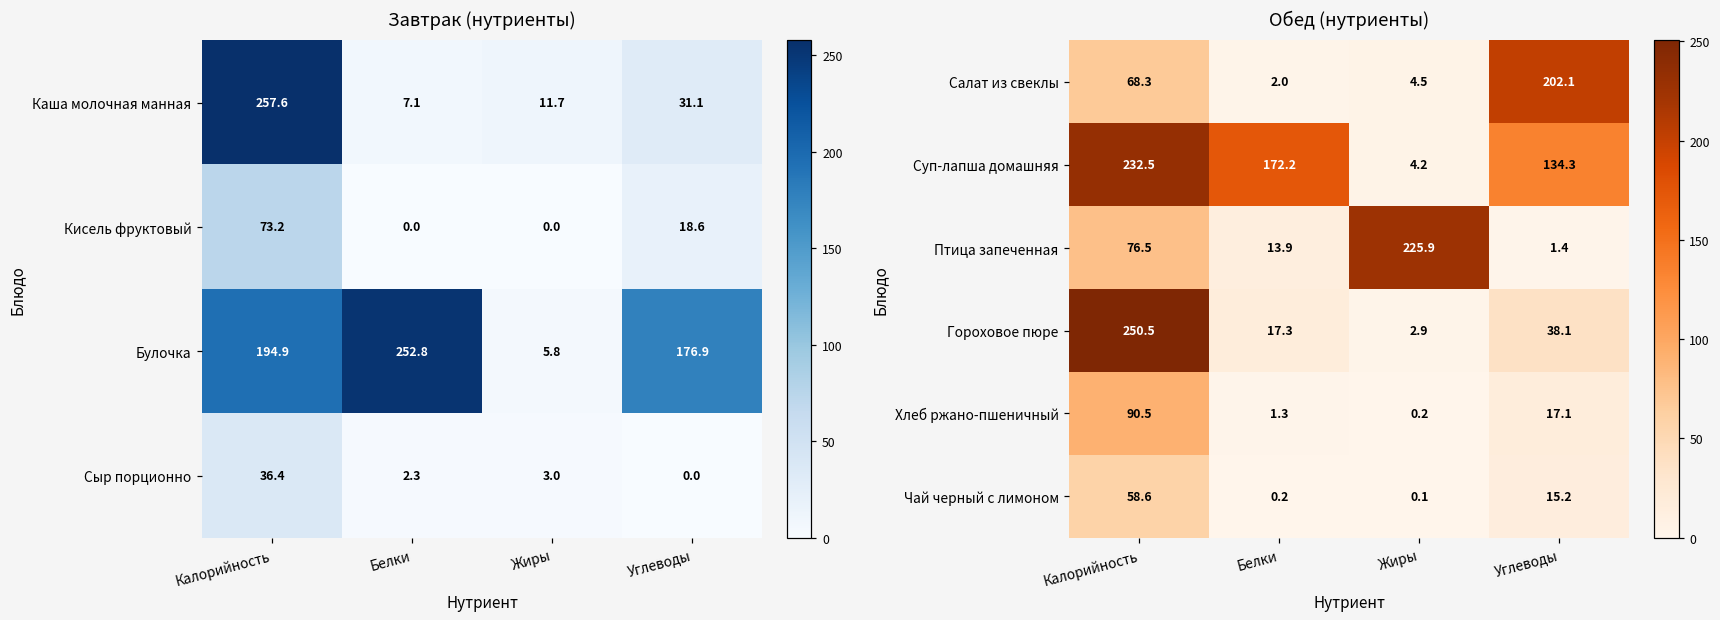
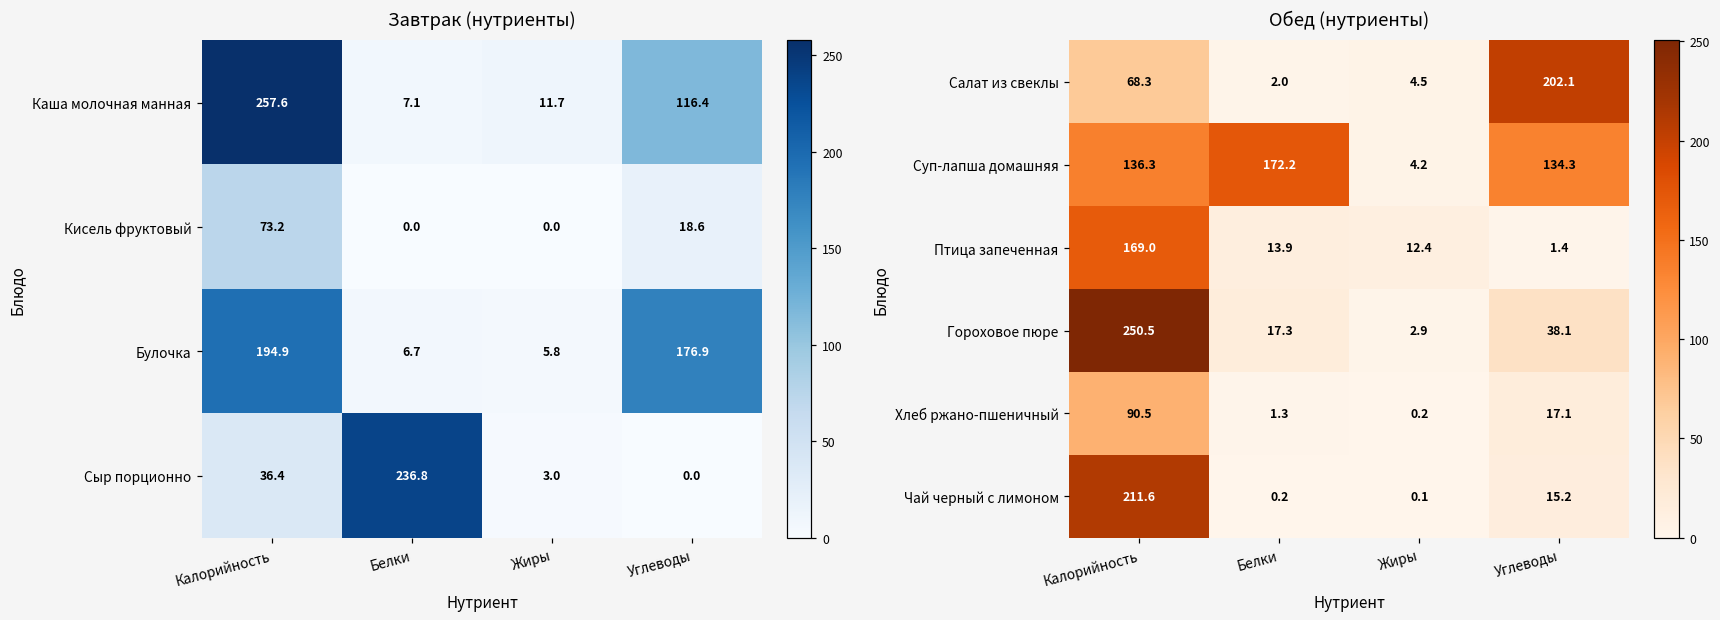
  {
    "Завтрак (нутриенты)": {
      "Каша молочная манная": {
        "Калорийность": 257.6,
        "Белки": 7.1,
        "Жиры": 11.7,
-       "Углеводы": 31.1
+       "Углеводы": 116.4
      },
      "Кисель фруктовый": {
        "Калорийность": 73.2,
        "Белки": 0.0,
        "Жиры": 0.0,
        "Углеводы": 18.6
      },
      "Булочка": {
        "Калорийность": 194.9,
-       "Белки": 252.8,
+       "Белки": 6.7,
        "Жиры": 5.8,
        "Углеводы": 176.9
      },
      "Сыр порционно": {
        "Калорийность": 36.4,
-       "Белки": 2.3,
+       "Белки": 236.8,
        "Жиры": 3.0,
        "Углеводы": 0.0
      }
    },
    "Обед (нутриенты)": {
      "Салат из свеклы": {
        "Калорийность": 68.3,
        "Белки": 2.0,
        "Жиры": 4.5,
        "Углеводы": 202.1
      },
      "Суп-лапша домашняя": {
-       "Калорийность": 232.5,
+       "Калорийность": 136.3,
        "Белки": 172.2,
        "Жиры": 4.2,
        "Углеводы": 134.3
      },
      "Птица запеченная": {
-       "Калорийность": 76.5,
+       "Калорийность": 169.0,
        "Белки": 13.9,
-       "Жиры": 225.9,
+       "Жиры": 12.4,
        "Углеводы": 1.4
      },
      "Гороховое пюре": {
        "Калорийность": 250.5,
        "Белки": 17.3,
        "Жиры": 2.9,
        "Углеводы": 38.1
      },
      "Хлеб ржано-пшеничный": {
        "Калорийность": 90.5,
        "Белки": 1.3,
        "Жиры": 0.2,
        "Углеводы": 17.1
      },
      "Чай черный с лимоном": {
-       "Калорийность": 58.6,
+       "Калорийность": 211.6,
        "Белки": 0.2,
        "Жиры": 0.1,
        "Углеводы": 15.2
      }
    }
  }
